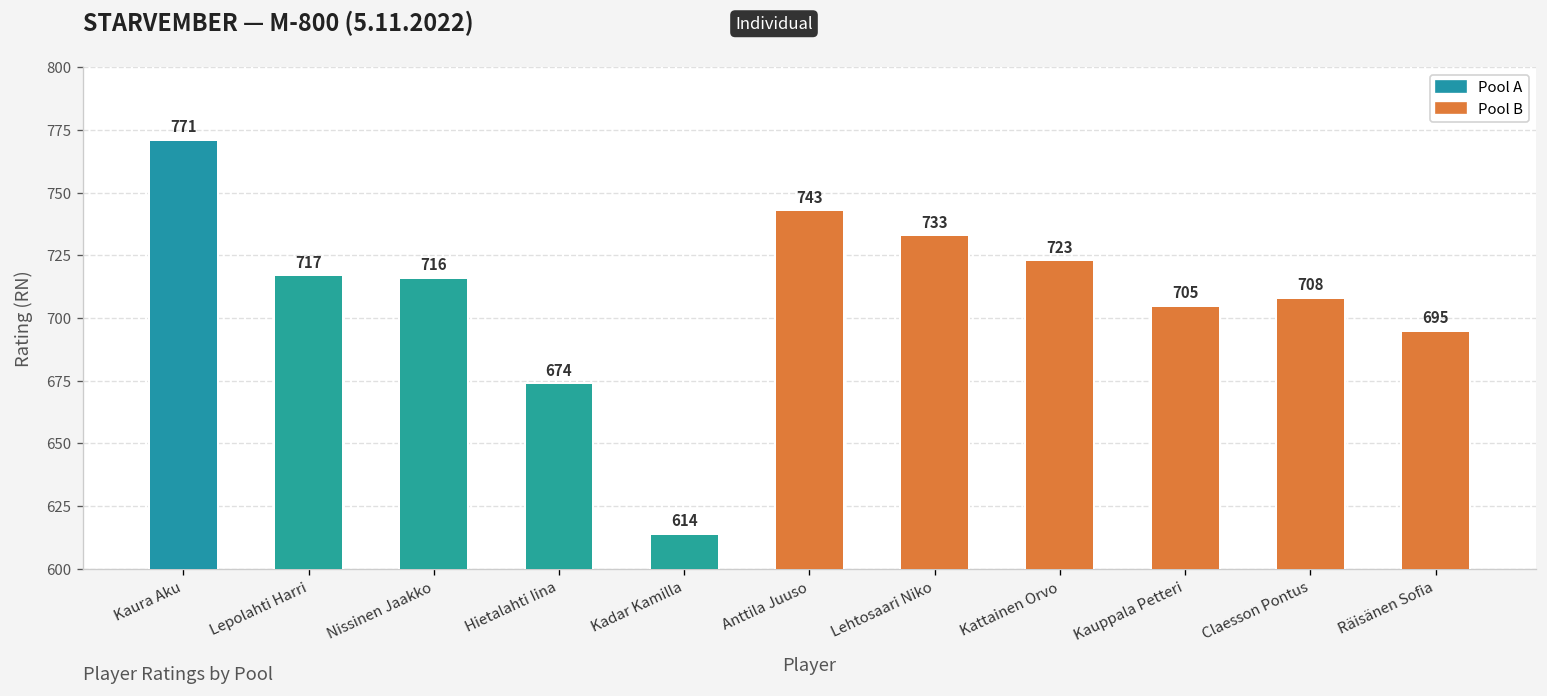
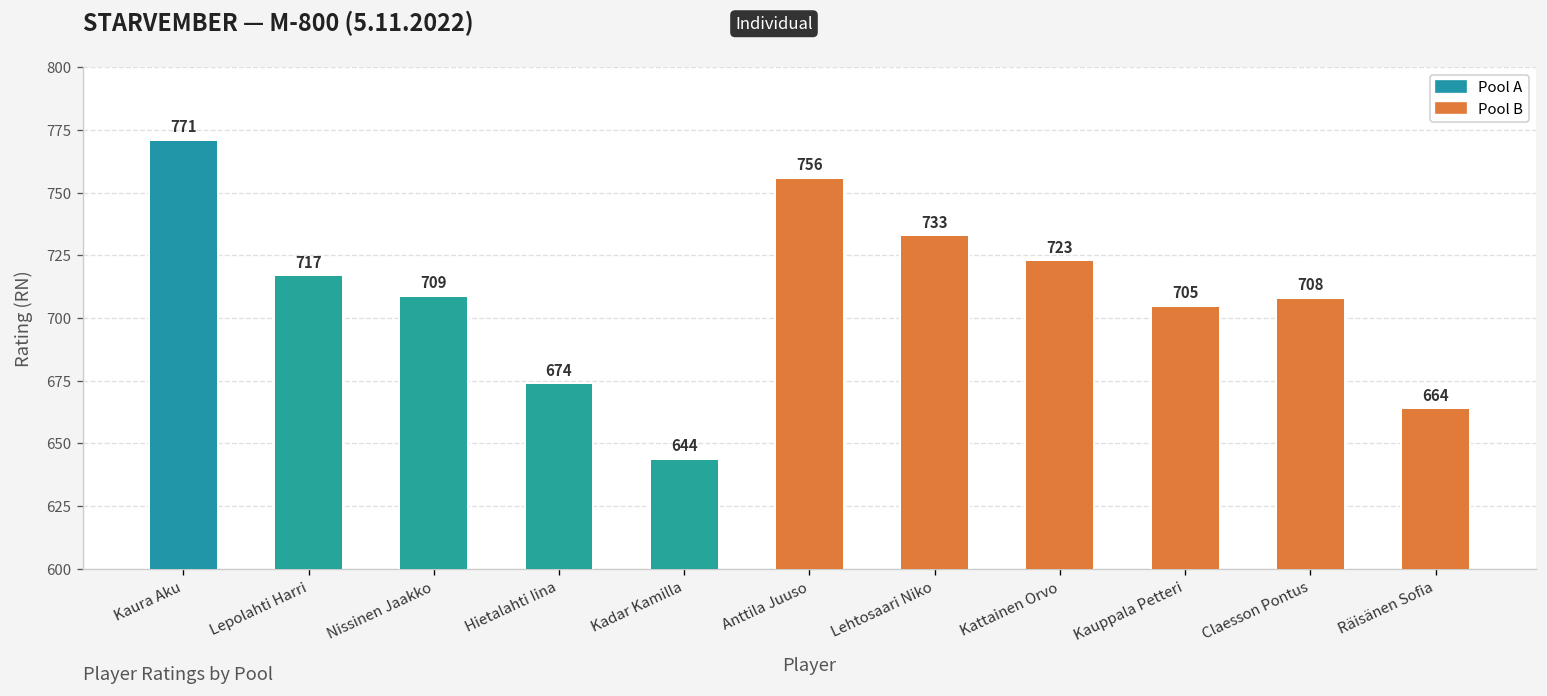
  {
    "Kaura Aku": 771,
    "Lepolahti Harri": 717,
-   "Nissinen Jaakko": 716,
+   "Nissinen Jaakko": 709,
    "Hietalahti Iina": 674,
-   "Kadar Kamilla": 614,
-   "Anttila Juuso": 743,
+   "Kadar Kamilla": 644,
+   "Anttila Juuso": 756,
    "Lehtosaari Niko": 733,
    "Kattainen Orvo": 723,
    "Kauppala Petteri": 705,
    "Claesson Pontus": 708,
-   "Räisänen Sofia": 695
+   "Räisänen Sofia": 664
  }
